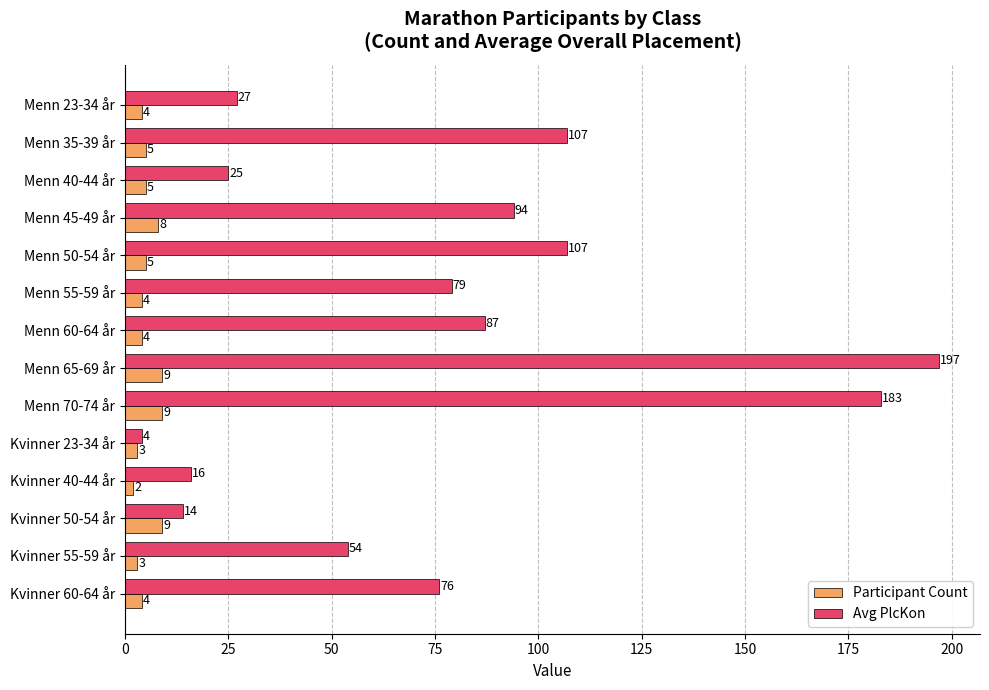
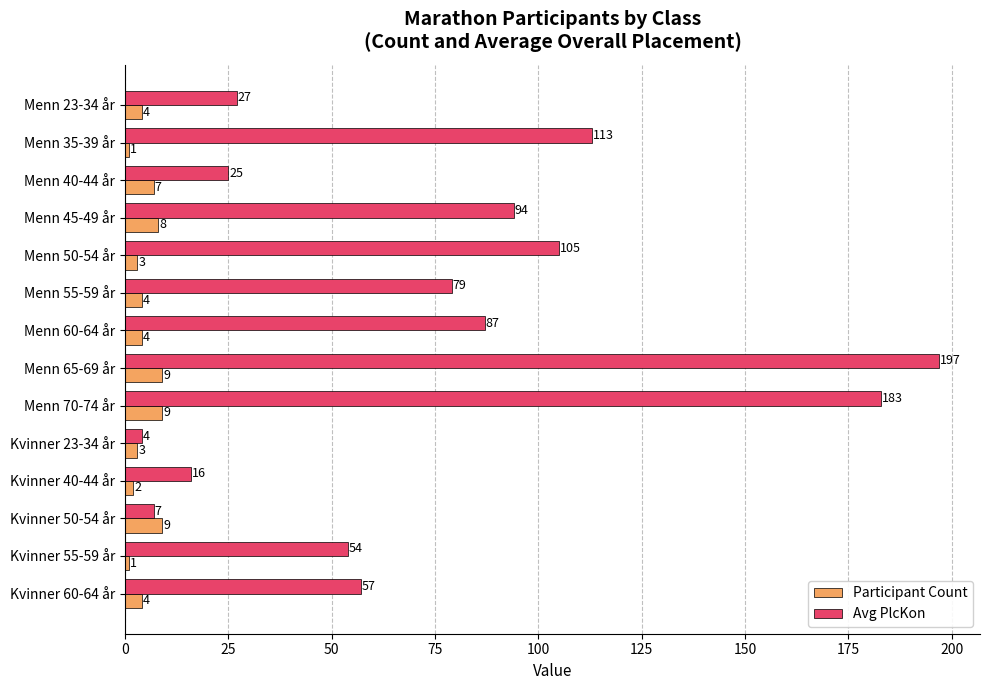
  {
    "Participant Count": {
      "Menn 23-34 år": 4,
-     "Menn 35-39 år": 5,
-     "Menn 40-44 år": 5,
+     "Menn 35-39 år": 1,
+     "Menn 40-44 år": 7,
      "Menn 45-49 år": 8,
-     "Menn 50-54 år": 5,
+     "Menn 50-54 år": 3,
      "Menn 55-59 år": 4,
      "Menn 60-64 år": 4,
      "Menn 65-69 år": 9,
      "Menn 70-74 år": 9,
      "Kvinner 23-34 år": 3,
      "Kvinner 40-44 år": 2,
      "Kvinner 50-54 år": 9,
-     "Kvinner 55-59 år": 3,
+     "Kvinner 55-59 år": 1,
      "Kvinner 60-64 år": 4
    },
    "Avg PlcKon": {
      "Menn 23-34 år": 27,
-     "Menn 35-39 år": 107,
+     "Menn 35-39 år": 113,
      "Menn 40-44 år": 25,
      "Menn 45-49 år": 94,
-     "Menn 50-54 år": 107,
+     "Menn 50-54 år": 105,
      "Menn 55-59 år": 79,
      "Menn 60-64 år": 87,
      "Menn 65-69 år": 197,
      "Menn 70-74 år": 183,
      "Kvinner 23-34 år": 4,
      "Kvinner 40-44 år": 16,
-     "Kvinner 50-54 år": 14,
+     "Kvinner 50-54 år": 7,
      "Kvinner 55-59 år": 54,
-     "Kvinner 60-64 år": 76
+     "Kvinner 60-64 år": 57
    }
  }
